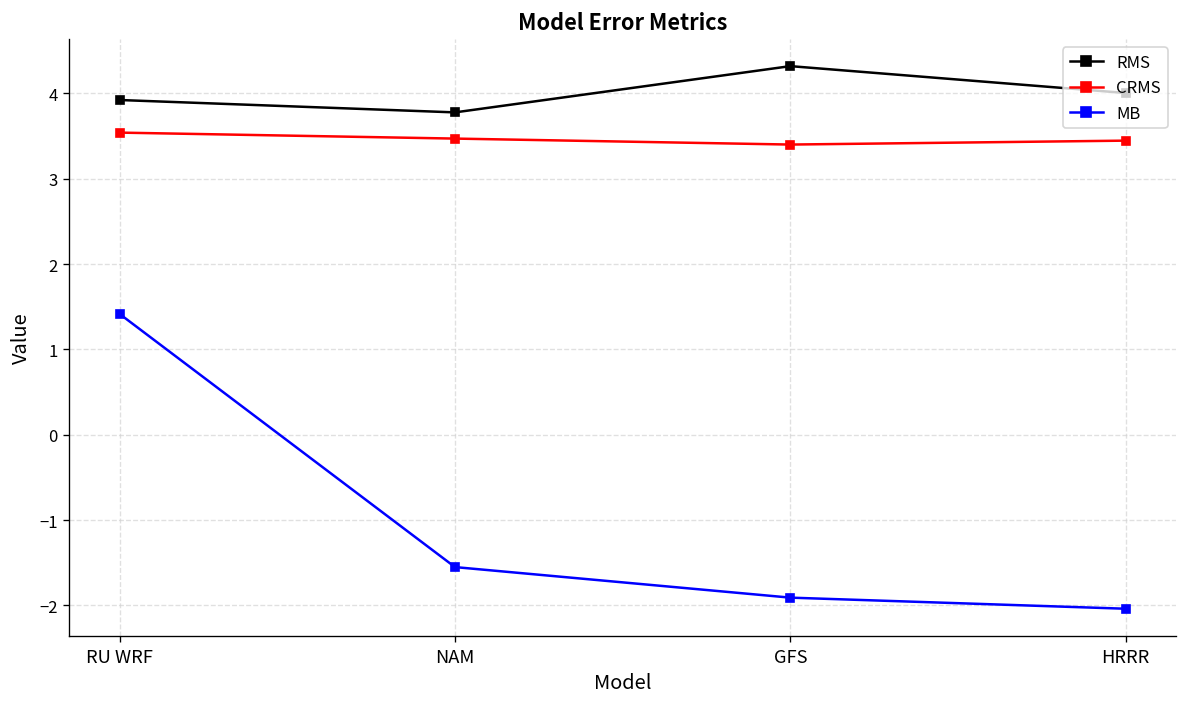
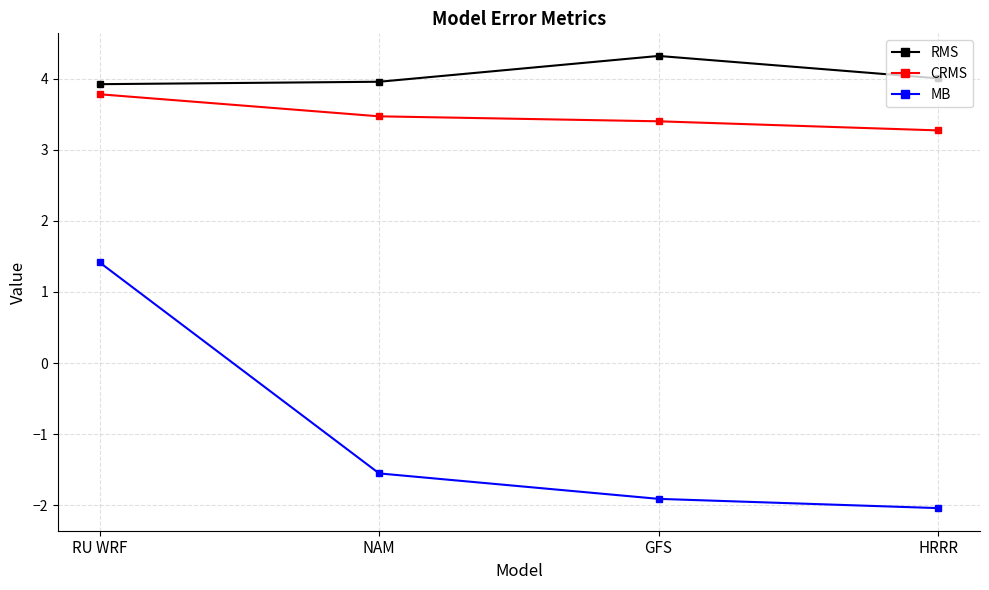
  {
    "RMS": {
      "RU WRF": 3.9,
-     "NAM": 3.8,
+     "NAM": 4.0,
      "GFS": 4.3
    },
    "CRMS": {
-     "RU WRF": 3.5,
+     "RU WRF": 3.8,
      "NAM": 3.5,
      "GFS": 3.4,
-     "HRRR": 3.4
+     "HRRR": 3.3
    },
    "MB": {
      "RU WRF": 1.4,
      "NAM": -1.6,
      "GFS": -1.9,
      "HRRR": -2.0
    }
  }
